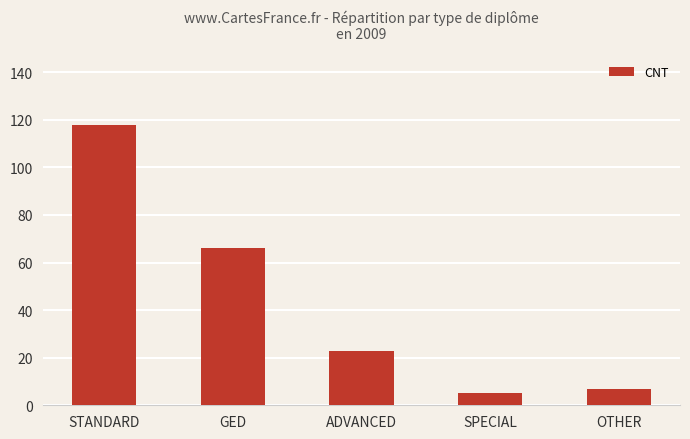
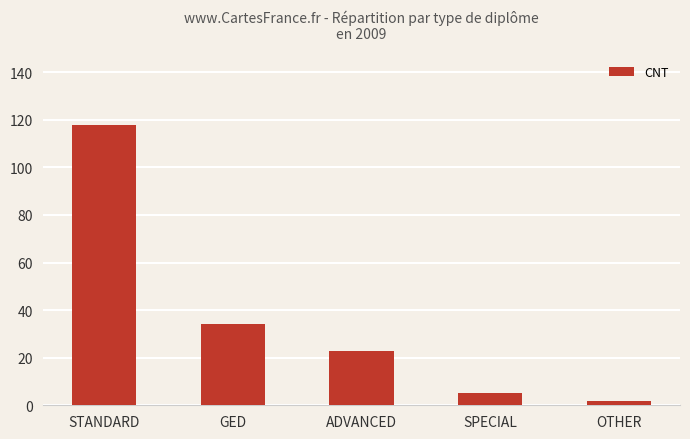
  {
    "STANDARD": 118,
-   "GED": 66,
+   "GED": 34,
    "ADVANCED": 23,
    "SPECIAL": 5,
-   "OTHER": 7
+   "OTHER": 2
  }
